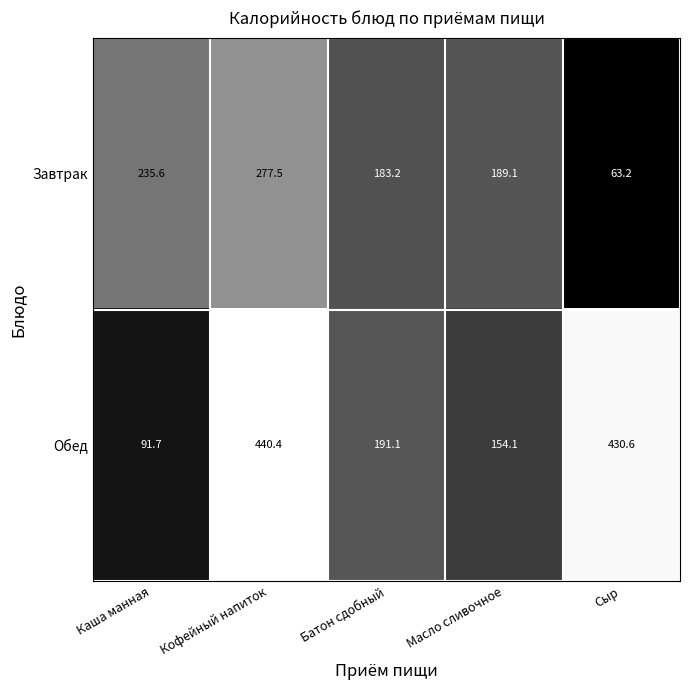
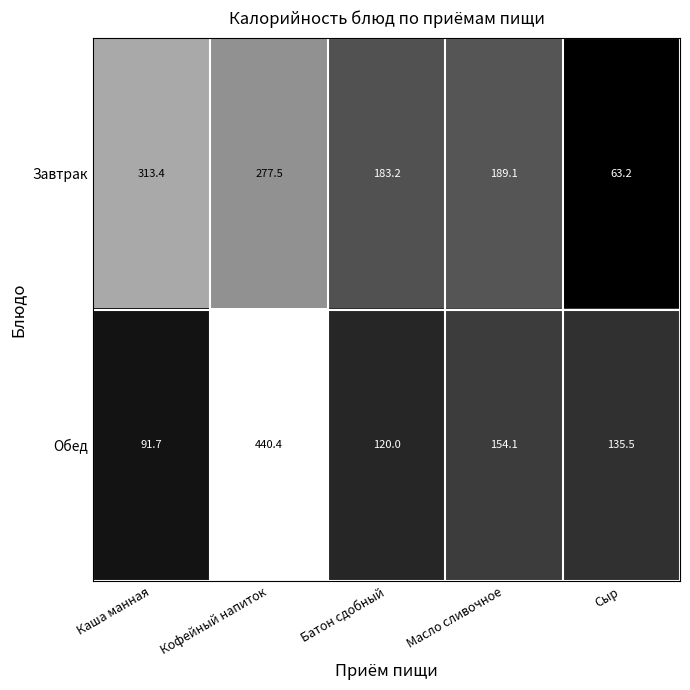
  {
    "Завтрак": {
-     "Каша манная": 235.6,
+     "Каша манная": 313.4,
      "Кофейный напиток": 277.5,
      "Батон сдобный": 183.2,
      "Масло сливочное": 189.1,
      "Сыр": 63.2
    },
    "Обед": {
      "Каша манная": 91.7,
      "Кофейный напиток": 440.4,
-     "Батон сдобный": 191.1,
+     "Батон сдобный": 120.0,
      "Масло сливочное": 154.1,
-     "Сыр": 430.6
+     "Сыр": 135.5
    }
  }
